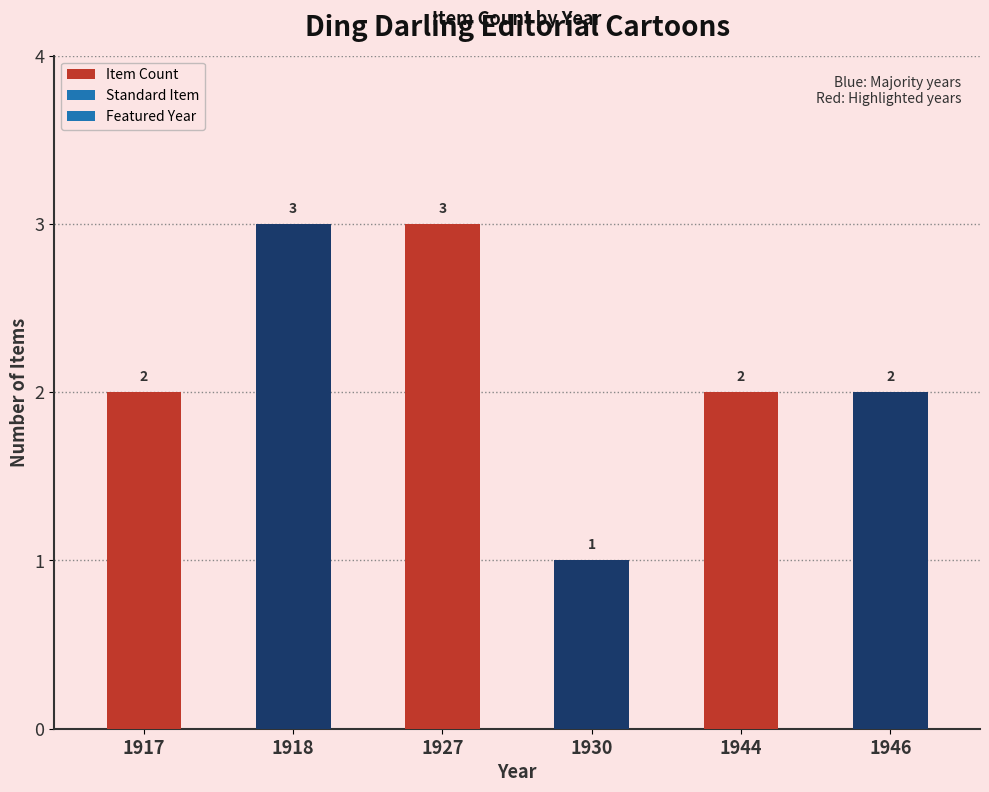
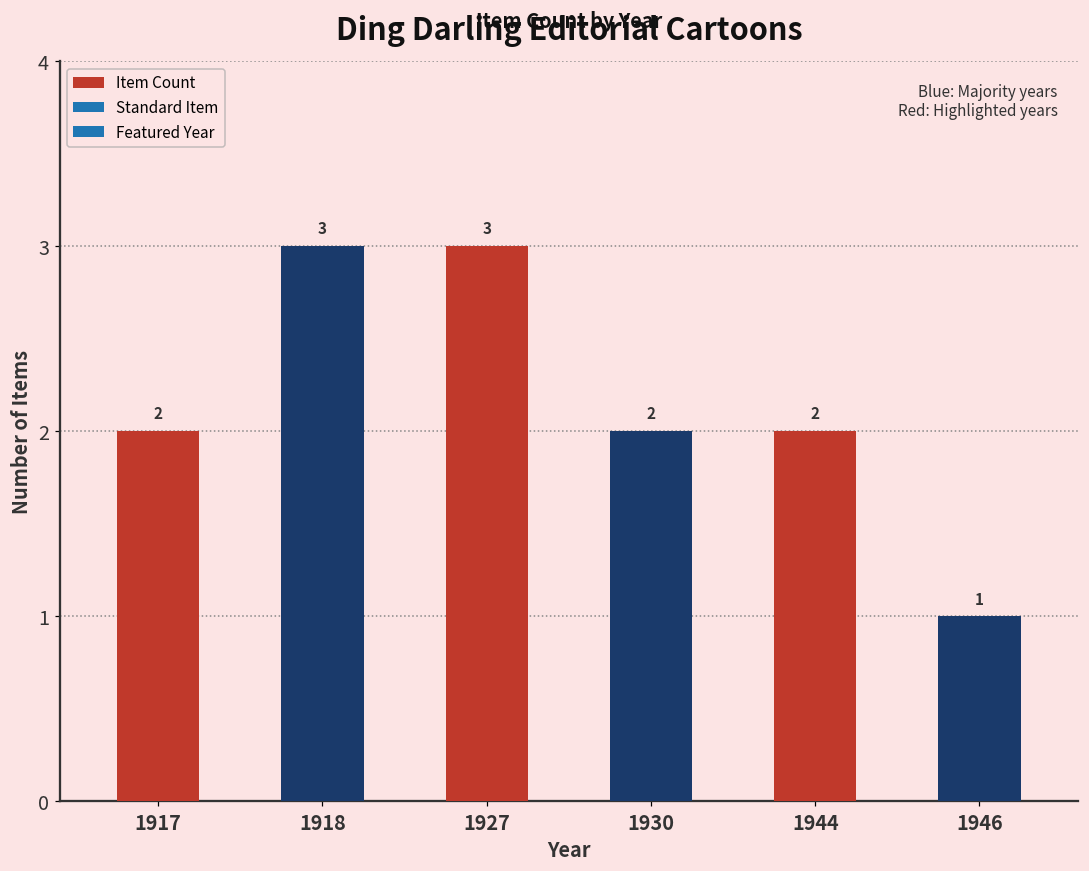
  {
    "1917": 2,
    "1918": 3,
    "1927": 3,
-   "1930": 1,
+   "1930": 2,
    "1944": 2,
-   "1946": 2
+   "1946": 1
  }
